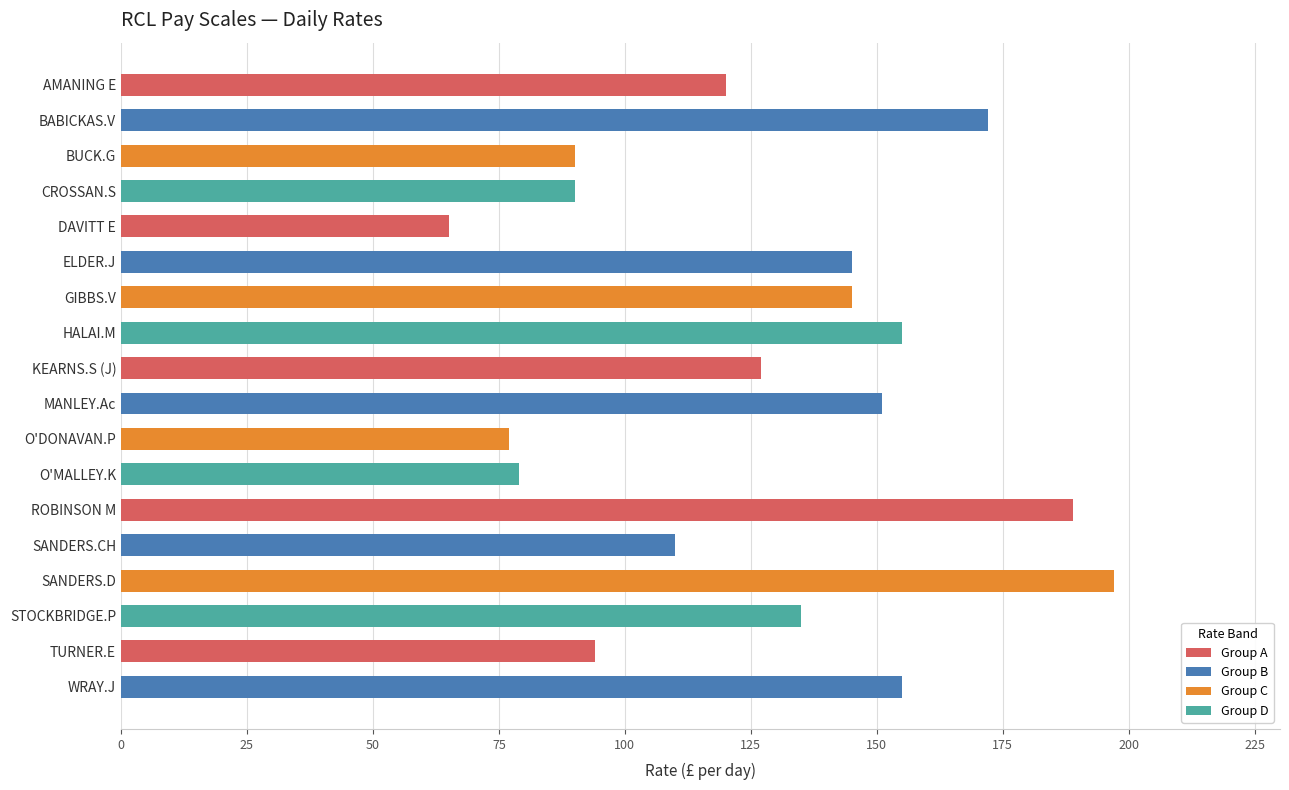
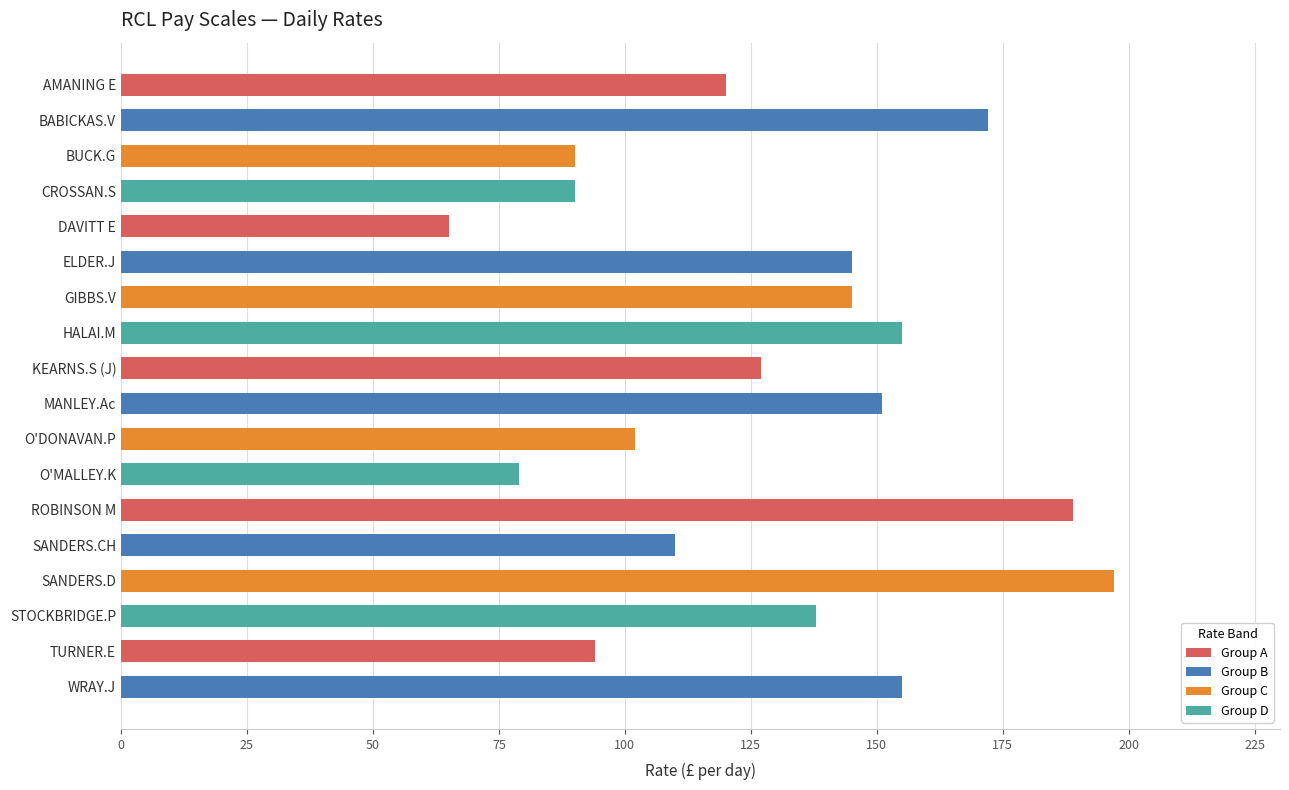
  {
    "AMANING E": 120,
    "BABICKAS.V": 172,
    "BUCK.G": 90,
    "CROSSAN.S": 90,
    "DAVITT E": 65,
    "ELDER.J": 145,
    "GIBBS.V": 145,
    "HALAI.M": 155,
    "KEARNS.S (J)": 127,
    "MANLEY.Ac": 151,
-   "O'DONAVAN.P": 77,
+   "O'DONAVAN.P": 102,
    "O'MALLEY.K": 79,
    "ROBINSON M": 189,
    "SANDERS.CH": 110,
    "SANDERS.D": 197,
-   "STOCKBRIDGE.P": 135,
+   "STOCKBRIDGE.P": 138,
    "TURNER.E": 94,
    "WRAY.J": 155
  }
